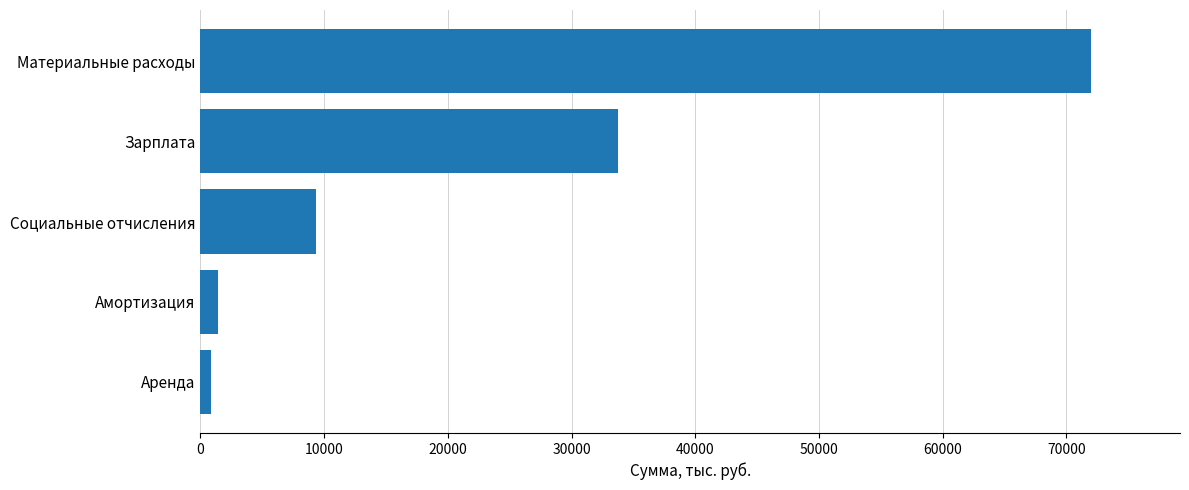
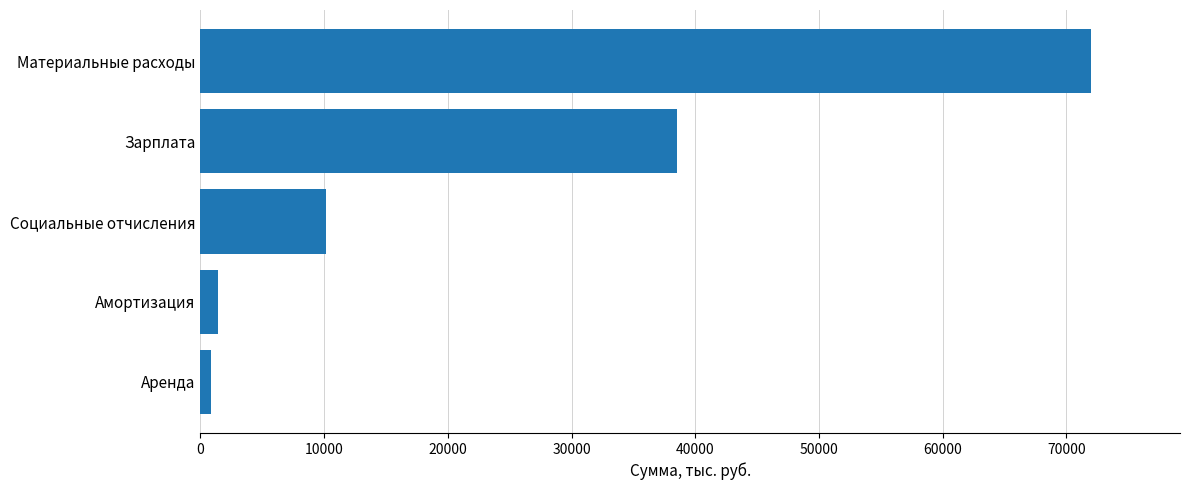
  {
    "Материальные расходы": 72000,
-   "Зарплата": 33700,
-   "Социальные отчисления": 9400,
+   "Зарплата": 38500,
+   "Социальные отчисления": 10200,
    "Амортизация": 1400,
    "Аренда": 800
  }
